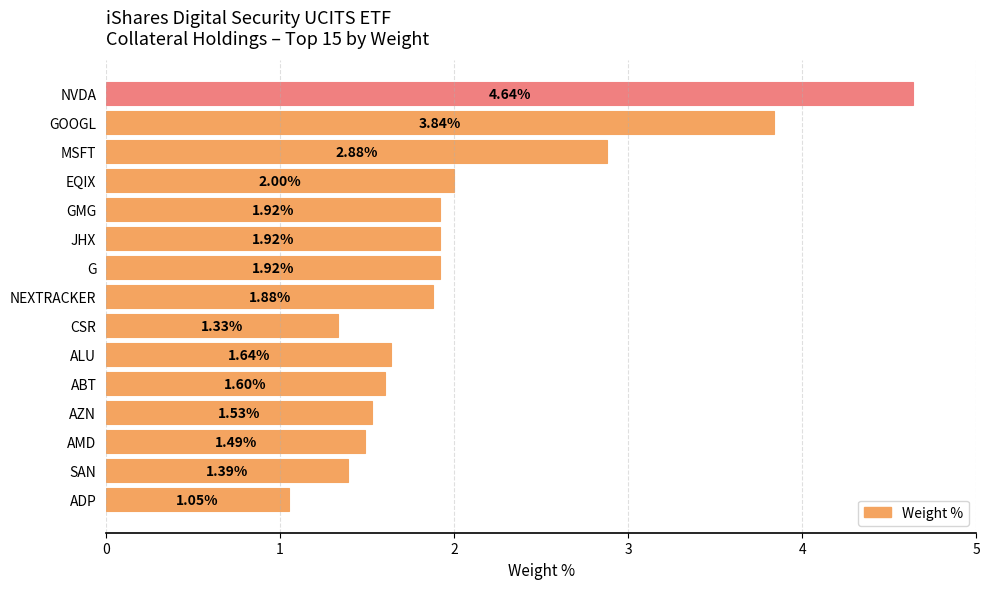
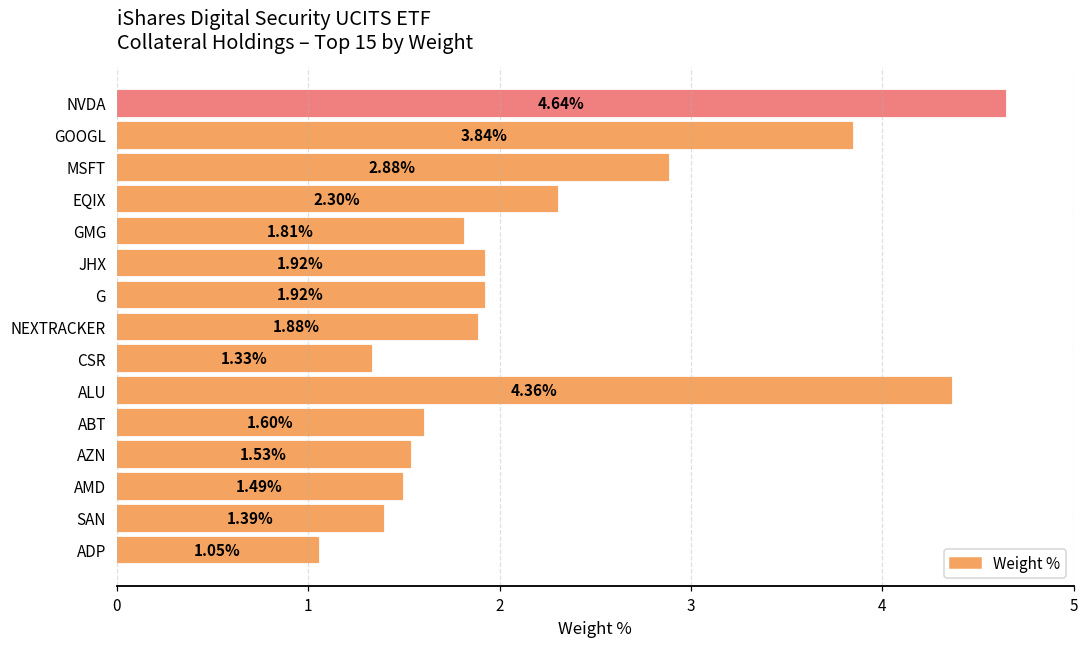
  {
    "NVDA": "4.64%",
    "GOOGL": "3.84%",
    "MSFT": "2.88%",
-   "EQIX": "2.00%",
-   "GMG": "1.92%",
+   "EQIX": "2.30%",
+   "GMG": "1.81%",
    "JHX": "1.92%",
    "G": "1.92%",
    "NEXTRACKER": "1.88%",
    "CSR": "1.33%",
-   "ALU": "1.64%",
+   "ALU": "4.36%",
    "ABT": "1.60%",
    "AZN": "1.53%",
    "AMD": "1.49%",
    "SAN": "1.39%",
    "ADP": "1.05%"
  }
